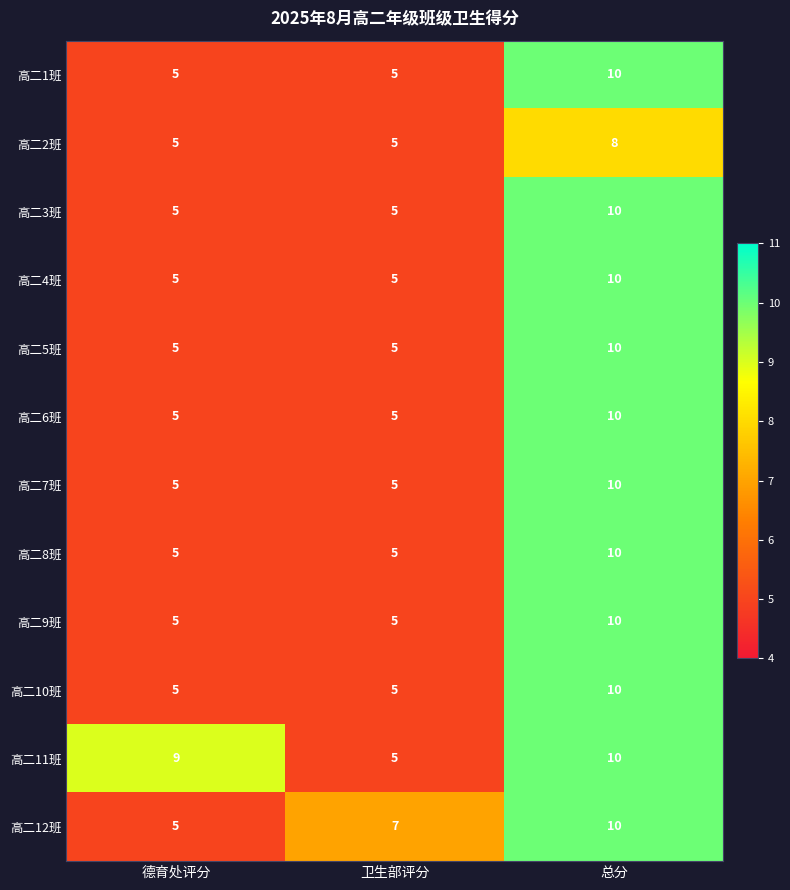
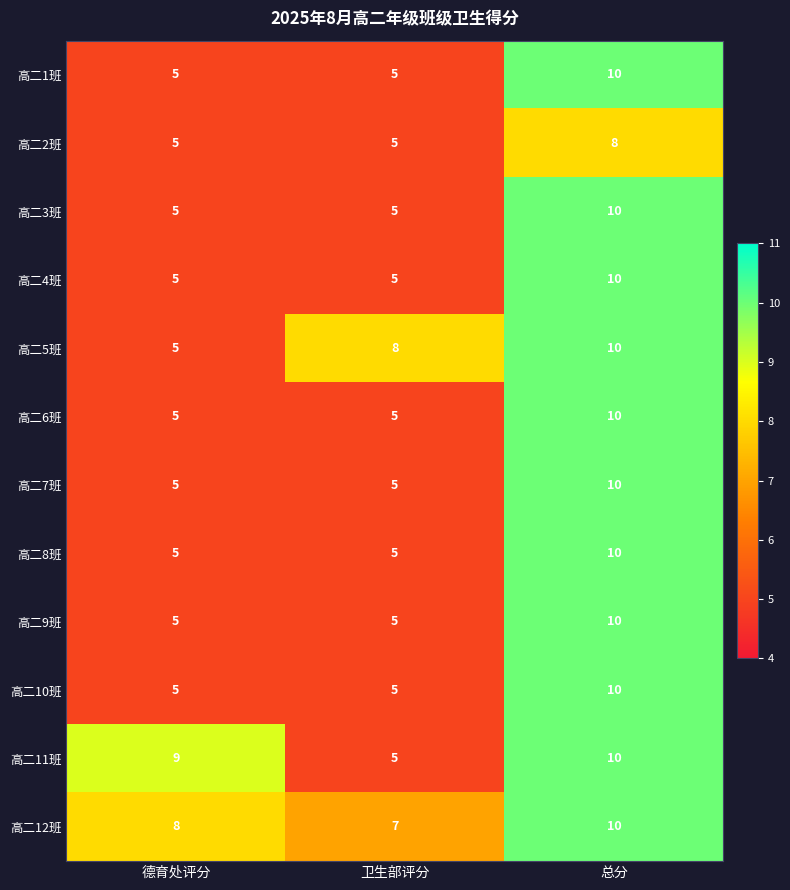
  {
    "高二1班": {
      "德育处评分": 5,
      "卫生部评分": 5,
      "总分": 10
    },
    "高二2班": {
      "德育处评分": 5,
      "卫生部评分": 5,
      "总分": 8
    },
    "高二3班": {
      "德育处评分": 5,
      "卫生部评分": 5,
      "总分": 10
    },
    "高二4班": {
      "德育处评分": 5,
      "卫生部评分": 5,
      "总分": 10
    },
    "高二5班": {
      "德育处评分": 5,
-     "卫生部评分": 5,
+     "卫生部评分": 8,
      "总分": 10
    },
    "高二6班": {
      "德育处评分": 5,
      "卫生部评分": 5,
      "总分": 10
    },
    "高二7班": {
      "德育处评分": 5,
      "卫生部评分": 5,
      "总分": 10
    },
    "高二8班": {
      "德育处评分": 5,
      "卫生部评分": 5,
      "总分": 10
    },
    "高二9班": {
      "德育处评分": 5,
      "卫生部评分": 5,
      "总分": 10
    },
    "高二10班": {
      "德育处评分": 5,
      "卫生部评分": 5,
      "总分": 10
    },
    "高二11班": {
      "德育处评分": 9,
      "卫生部评分": 5,
      "总分": 10
    },
    "高二12班": {
-     "德育处评分": 5,
+     "德育处评分": 8,
      "卫生部评分": 7,
      "总分": 10
    }
  }
